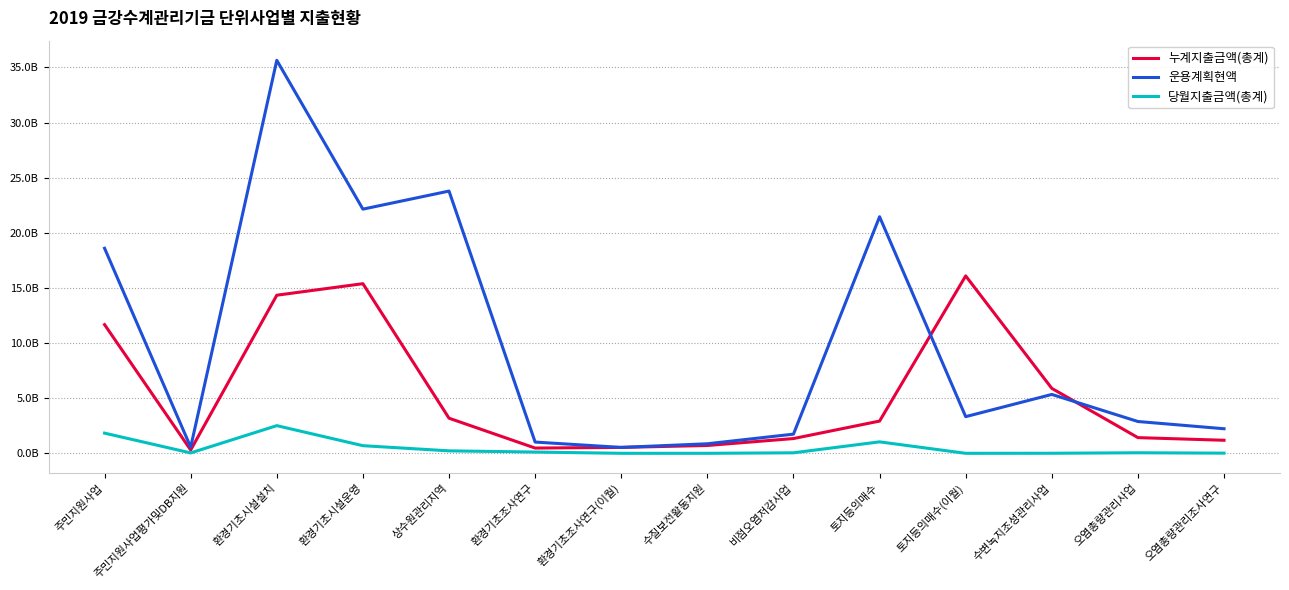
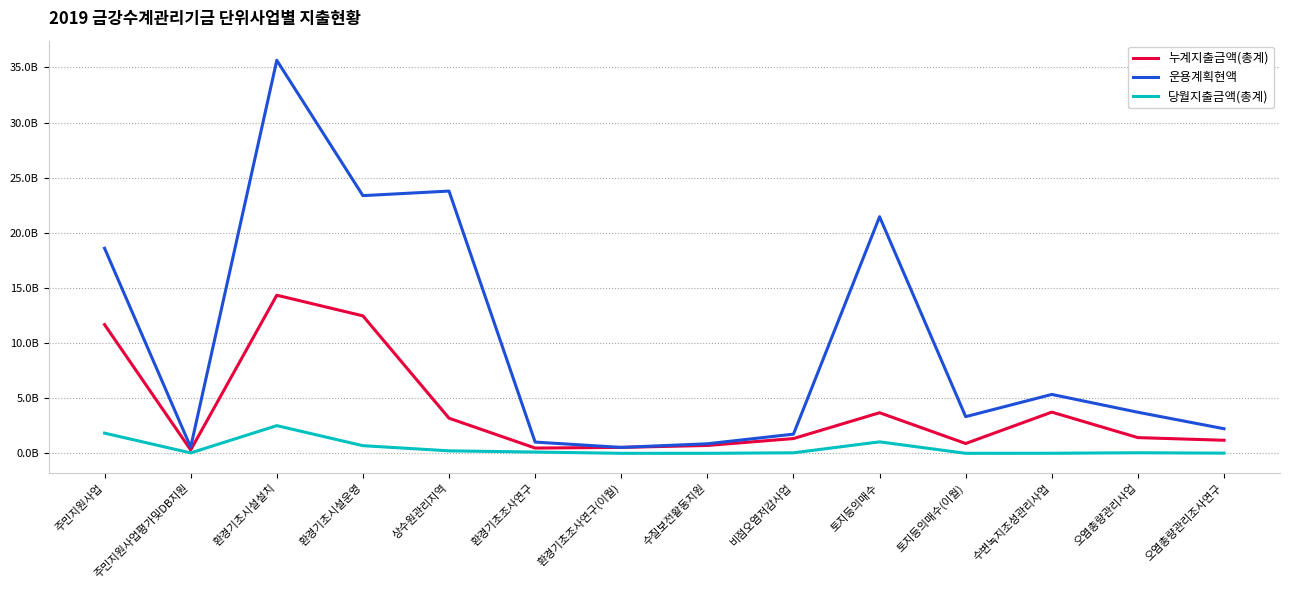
  {
    "누계지출금액(총계)": {
      "주민지원사업": 11700000000,
      "주민지원사업평가및DB지원": 300000000,
      "환경기초시설설치": 14300000000,
-     "환경기초시설운영": 15400000000,
+     "환경기초시설운영": 12500000000,
      "상수원관리지역": 3200000000,
      "환경기초조사연구": 500000000,
      "비점오염저감사업": 1300000000,
-     "토지등의매수": 2900000000,
-     "토지등의매수(이월)": 16100000000,
-     "수변녹지조성관리사업": 5900000000,
+     "토지등의매수": 3700000000,
+     "토지등의매수(이월)": 900000000,
+     "수변녹지조성관리사업": 3700000000,
      "오염총량관리사업": 1400000000,
      "오염총량관리조사연구": 1200000000
    },
    "운용계획현액": {
      "주민지원사업": 18600000000,
      "주민지원사업평가및DB지원": 600000000,
      "환경기초시설설치": 35600000000,
-     "환경기초시설운영": 22100000000,
+     "환경기초시설운영": 23400000000,
      "상수원관리지역": 23800000000,
      "환경기초조사연구": 1000000000,
      "비점오염저감사업": 1700000000,
      "토지등의매수": 21500000000,
      "토지등의매수(이월)": 3300000000,
      "수변녹지조성관리사업": 5300000000,
-     "오염총량관리사업": 2900000000,
+     "오염총량관리사업": 3700000000,
      "오염총량관리조사연구": 2200000000
    },
    "당월지출금액(총계)": {
      "주민지원사업": 1800000000,
      "주민지원사업평가및DB지원": 0,
      "환경기초시설설치": 2500000000,
      "환경기초시설운영": 700000000,
      "상수원관리지역": 200000000,
      "환경기초조사연구": 100000000,
      "환경기초조사연구(이월)": 0,
      "수질보전활동지원": 0,
      "비점오염저감사업": 0,
      "토지등의매수": 1000000000,
      "토지등의매수(이월)": 0,
      "수변녹지조성관리사업": 0,
      "오염총량관리사업": 0,
      "오염총량관리조사연구": 0
    }
  }
